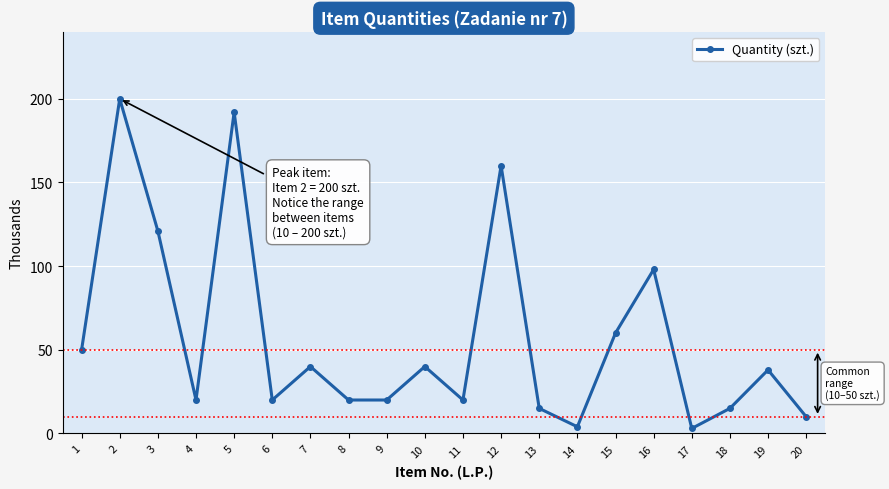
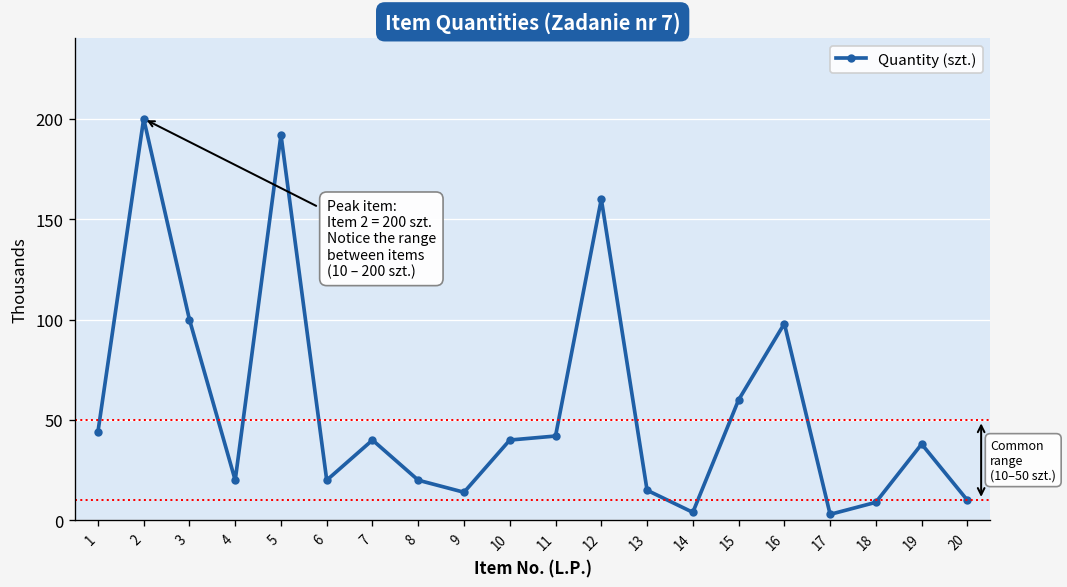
  {
-   "1": 50,
+   "1": 44,
    "2": 200,
-   "3": 121,
+   "3": 100,
    "4": 20,
    "6": 20,
    "7": 40,
    "8": 20,
-   "9": 20,
+   "9": 14,
    "10": 40,
-   "11": 20,
+   "11": 42,
    "12": 160,
    "13": 15,
    "14": 4,
    "15": 60,
    "16": 98,
    "17": 3,
-   "18": 15,
+   "18": 9,
    "19": 38,
    "20": 10
  }
